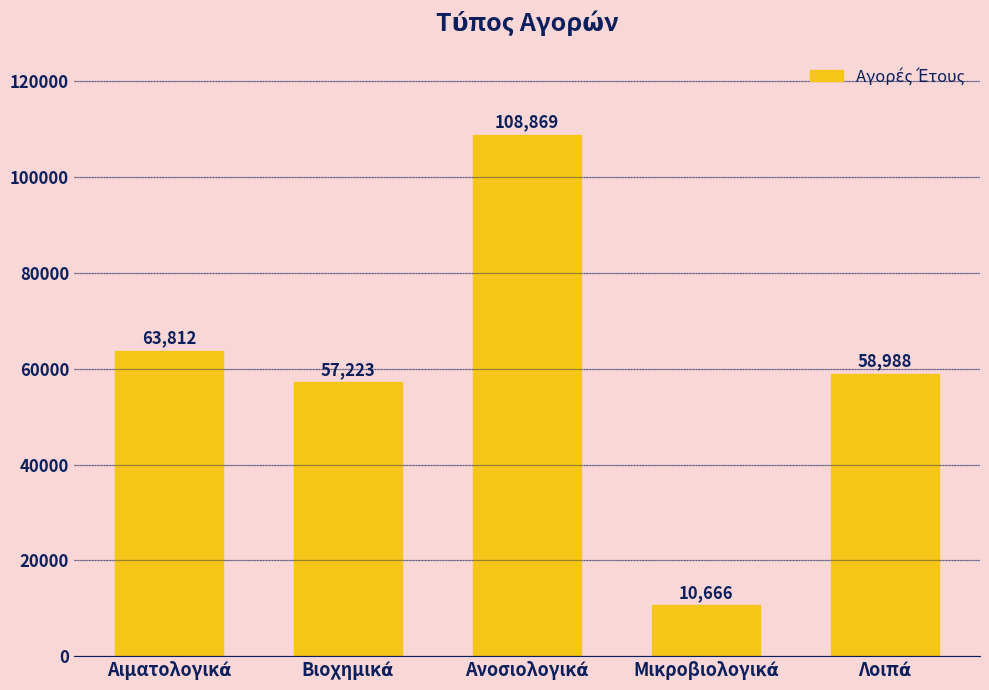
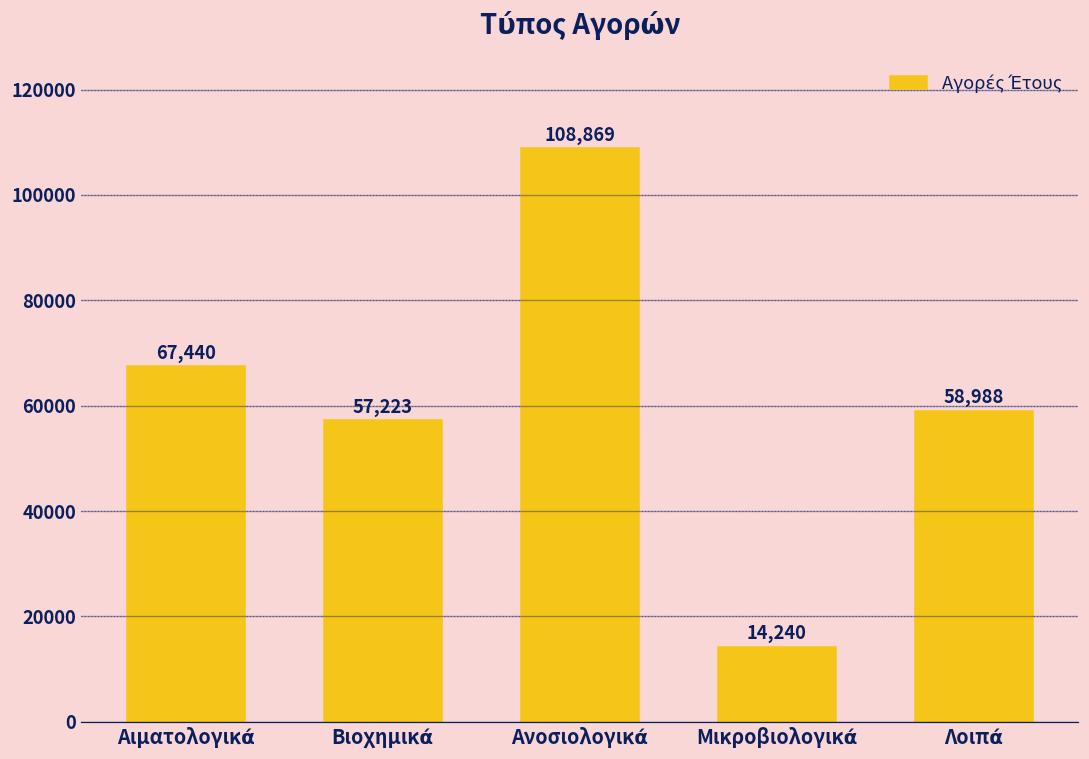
  {
-   "Αιματολογικά": "63,812",
+   "Αιματολογικά": "67,440",
    "Βιοχημικά": "57,223",
    "Ανοσιολογικά": "108,869",
-   "Μικροβιολογικά": "10,666",
+   "Μικροβιολογικά": "14,240",
    "Λοιπά": "58,988"
  }
